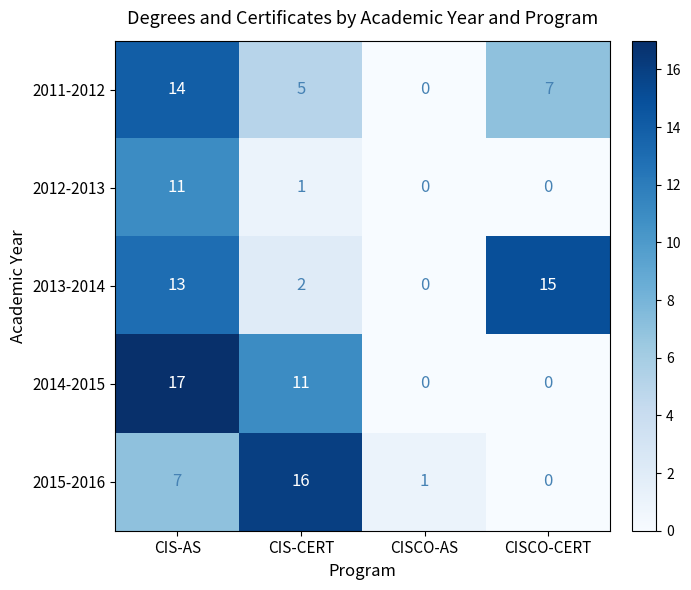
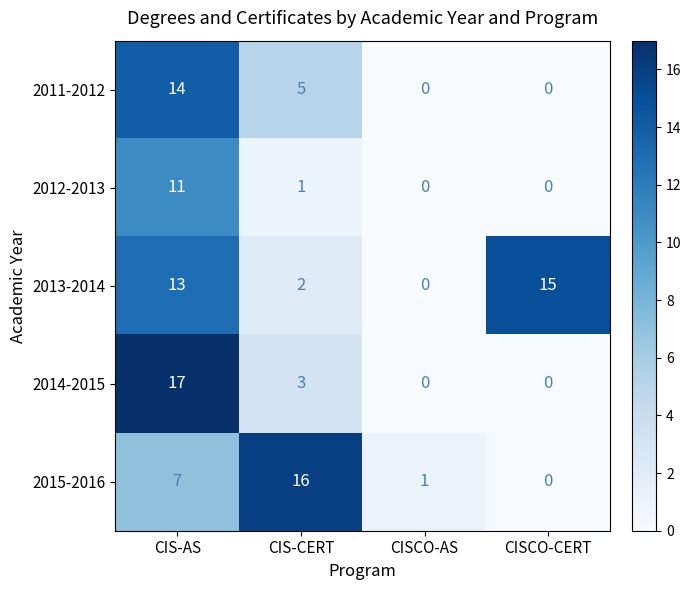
  {
    "2011-2012": {
      "CIS-AS": 14,
      "CIS-CERT": 5,
      "CISCO-AS": 0,
-     "CISCO-CERT": 7
+     "CISCO-CERT": 0
    },
    "2012-2013": {
      "CIS-AS": 11,
      "CIS-CERT": 1,
      "CISCO-AS": 0,
      "CISCO-CERT": 0
    },
    "2013-2014": {
      "CIS-AS": 13,
      "CIS-CERT": 2,
      "CISCO-AS": 0,
      "CISCO-CERT": 15
    },
    "2014-2015": {
      "CIS-AS": 17,
-     "CIS-CERT": 11,
+     "CIS-CERT": 3,
      "CISCO-AS": 0,
      "CISCO-CERT": 0
    },
    "2015-2016": {
      "CIS-AS": 7,
      "CIS-CERT": 16,
      "CISCO-AS": 1,
      "CISCO-CERT": 0
    }
  }
